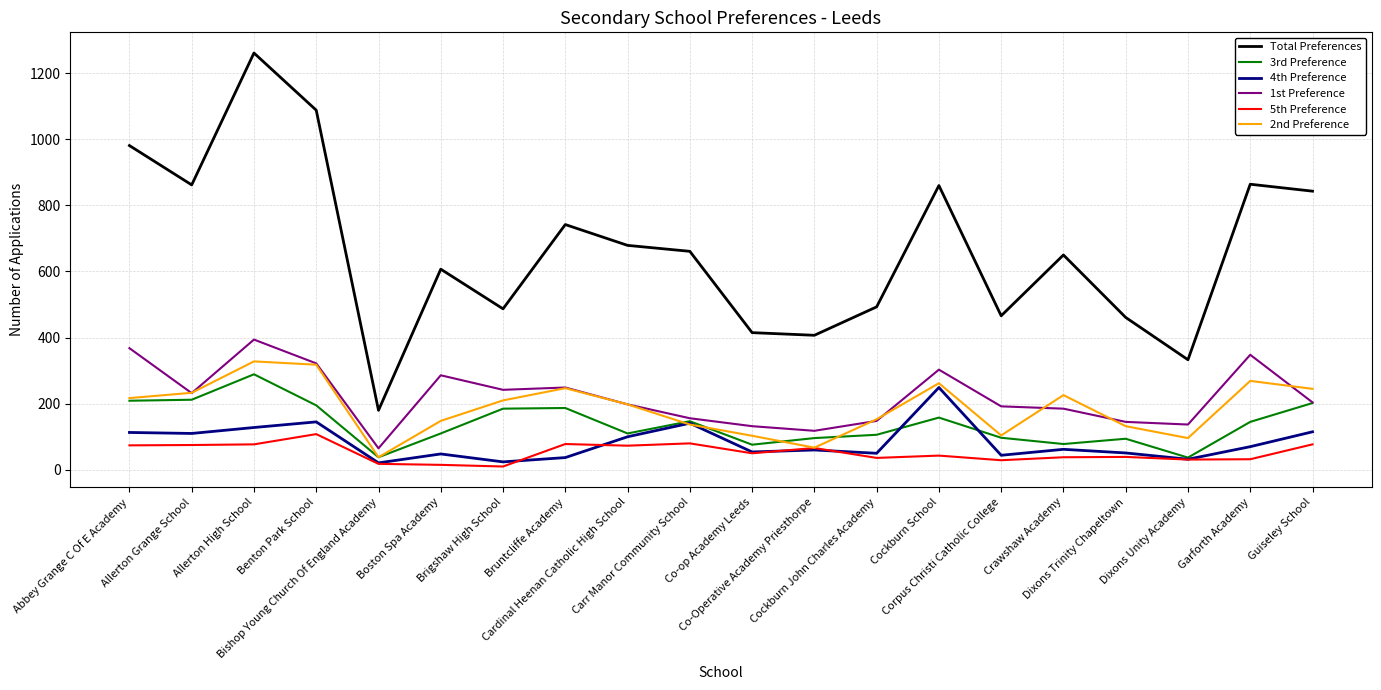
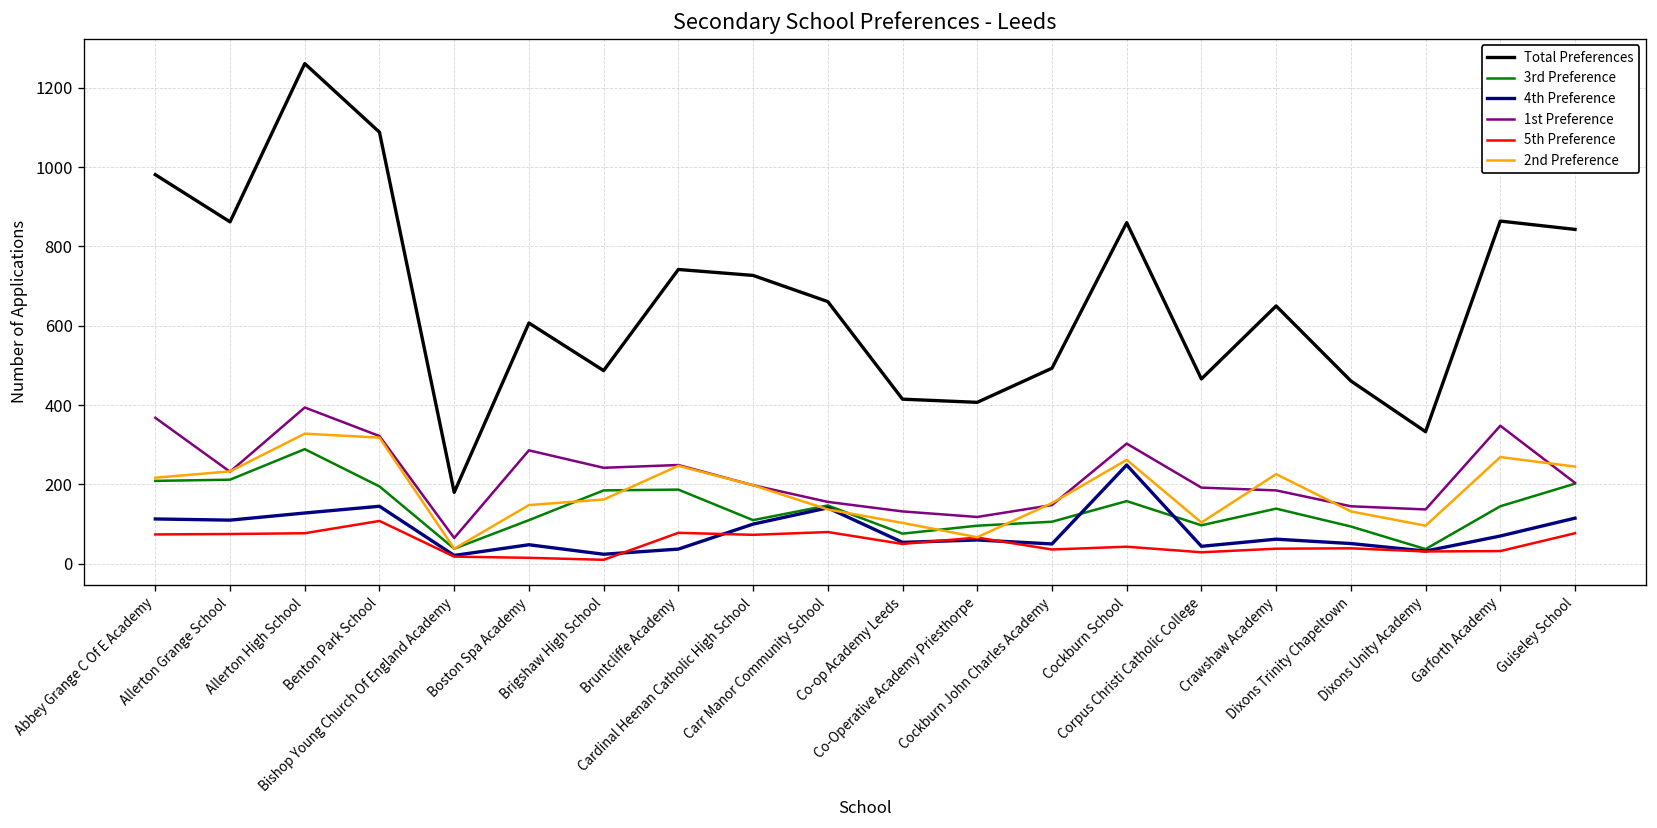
  {
    "Total Preferences": {
      "Abbey Grange C Of E Academy": 980,
      "Allerton Grange School": 860,
      "Allerton High School": 1260,
      "Benton Park School": 1090,
      "Bishop Young Church Of England Academy": 180,
      "Boston Spa Academy": 610,
      "Brigshaw High School": 490,
      "Bruntcliffe Academy": 740,
-     "Cardinal Heenan Catholic High School": 680,
+     "Cardinal Heenan Catholic High School": 730,
      "Carr Manor Community School": 660,
      "Co-op Academy Leeds": 420,
      "Co-Operative Academy Priesthorpe": 410,
      "Cockburn John Charles Academy": 490,
      "Cockburn School": 860,
      "Corpus Christi Catholic College": 470,
      "Crawshaw Academy": 650,
      "Dixons Trinity Chapeltown": 460,
      "Dixons Unity Academy": 330,
      "Garforth Academy": 860,
      "Guiseley School": 840
    },
    "3rd Preference": {
      "Abbey Grange C Of E Academy": 210,
      "Allerton Grange School": 210,
      "Allerton High School": 290,
      "Benton Park School": 200,
      "Boston Spa Academy": 110,
      "Brigshaw High School": 190,
      "Bruntcliffe Academy": 190,
      "Cardinal Heenan Catholic High School": 110,
      "Co-op Academy Leeds": 80,
      "Co-Operative Academy Priesthorpe": 100,
      "Cockburn John Charles Academy": 110,
      "Cockburn School": 160,
-     "Crawshaw Academy": 80,
+     "Crawshaw Academy": 140,
      "Dixons Trinity Chapeltown": 90,
      "Garforth Academy": 150
    },
    "4th Preference": {
      "Abbey Grange C Of E Academy": 110,
      "Allerton Grange School": 110,
      "Allerton High School": 130,
      "Benton Park School": 150,
      "Boston Spa Academy": 50,
      "Brigshaw High School": 20,
      "Bruntcliffe Academy": 40,
      "Cardinal Heenan Catholic High School": 100,
      "Cockburn John Charles Academy": 50,
      "Cockburn School": 250,
      "Corpus Christi Catholic College": 40,
      "Crawshaw Academy": 60,
      "Dixons Trinity Chapeltown": 50,
      "Garforth Academy": 70,
      "Guiseley School": 120
    },
    "1st Preference": {
      "Abbey Grange C Of E Academy": 370,
      "Allerton High School": 390,
      "Bishop Young Church Of England Academy": 70,
      "Boston Spa Academy": 290,
      "Brigshaw High School": 240,
      "Carr Manor Community School": 160,
      "Co-op Academy Leeds": 130,
      "Co-Operative Academy Priesthorpe": 120,
      "Cockburn School": 300,
      "Corpus Christi Catholic College": 190,
      "Crawshaw Academy": 190,
      "Dixons Trinity Chapeltown": 150,
      "Dixons Unity Academy": 140,
      "Garforth Academy": 350
    },
    "5th Preference": {
      "Abbey Grange C Of E Academy": 70,
      "Allerton Grange School": 80,
      "Allerton High School": 80,
      "Benton Park School": 110,
      "Boston Spa Academy": 20,
      "Brigshaw High School": 10,
      "Bruntcliffe Academy": 80,
      "Cardinal Heenan Catholic High School": 70,
      "Carr Manor Community School": 80,
      "Cockburn John Charles Academy": 40,
      "Cockburn School": 40,
      "Corpus Christi Catholic College": 30,
      "Crawshaw Academy": 40,
      "Dixons Trinity Chapeltown": 40,
      "Garforth Academy": 30,
      "Guiseley School": 80
    },
    "2nd Preference": {
      "Abbey Grange C Of E Academy": 220,
      "Allerton High School": 330,
      "Boston Spa Academy": 150,
-     "Brigshaw High School": 210,
+     "Brigshaw High School": 160,
      "Co-op Academy Leeds": 100,
      "Cockburn School": 260,
      "Crawshaw Academy": 230,
      "Dixons Trinity Chapeltown": 130,
      "Dixons Unity Academy": 100,
      "Garforth Academy": 270,
      "Guiseley School": 250
    }
  }
